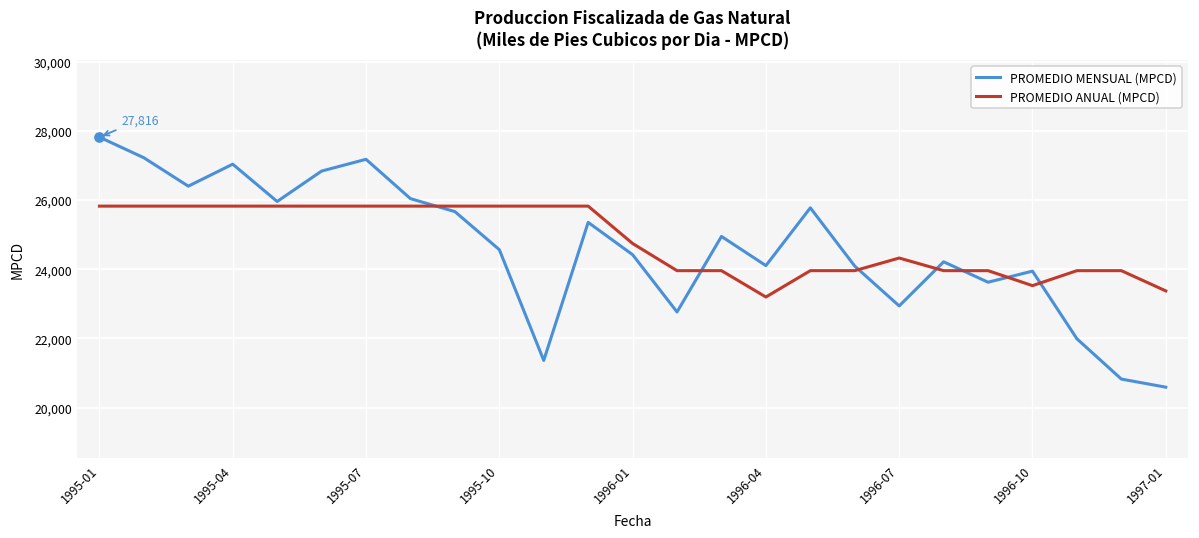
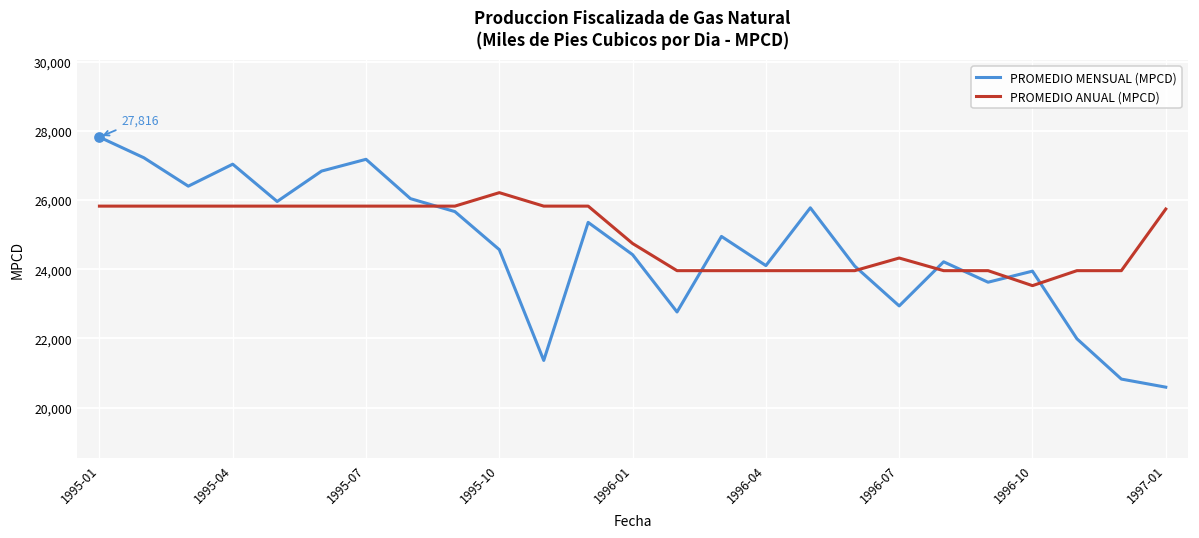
  {
    "PROMEDIO ANUAL (MPCD)": {
      "1995-01": "25,800",
      "1995-04": "25,800",
      "1995-07": "25,800",
-     "1995-10": "25,800",
+     "1995-10": "26,200",
      "1996-01": "24,700",
-     "1996-04": "23,200",
+     "1996-04": "24,000",
      "1996-07": "24,300",
      "1996-10": "23,500",
-     "1997-01": "23,400"
+     "1997-01": "25,700"
    }
  }
